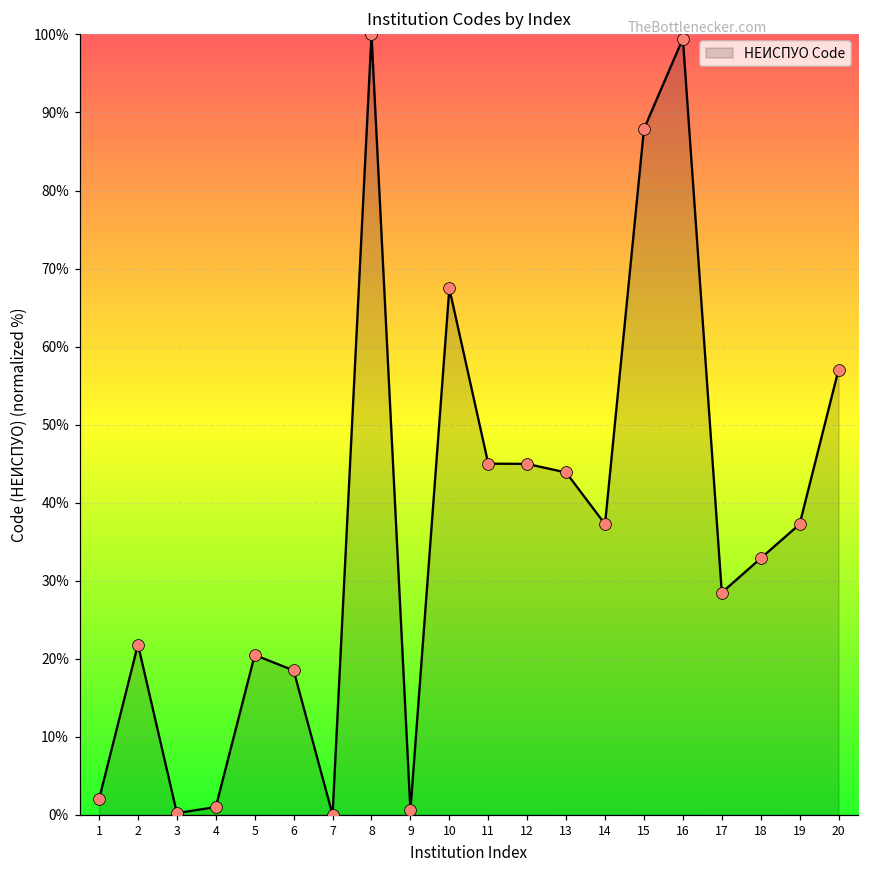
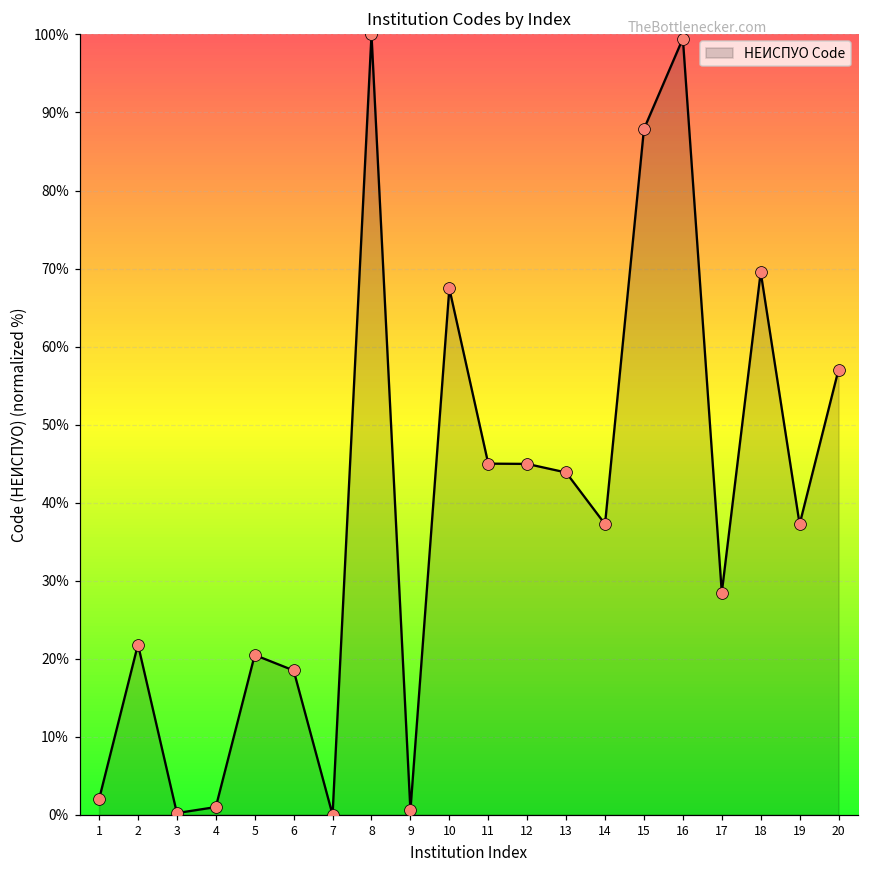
  {
    "1": "2%",
    "2": "22%",
    "3": "0%",
    "4": "1%",
    "5": "20%",
    "6": "18%",
    "7": "0%",
    "8": "100%",
    "9": "1%",
    "10": "67%",
    "11": "45%",
    "12": "45%",
    "13": "44%",
    "14": "37%",
    "15": "88%",
    "16": "99%",
    "17": "28%",
-   "18": "33%",
+   "18": "70%",
    "19": "37%",
    "20": "57%"
  }
